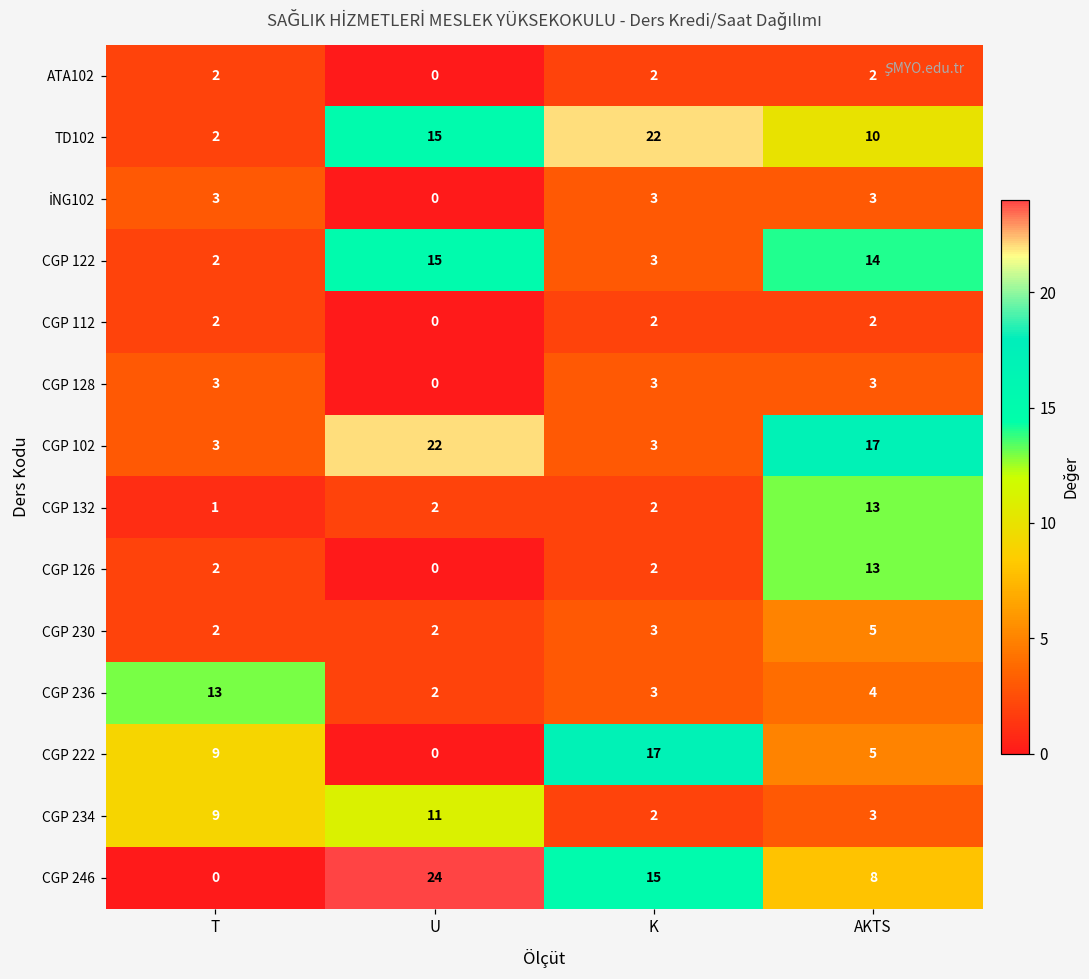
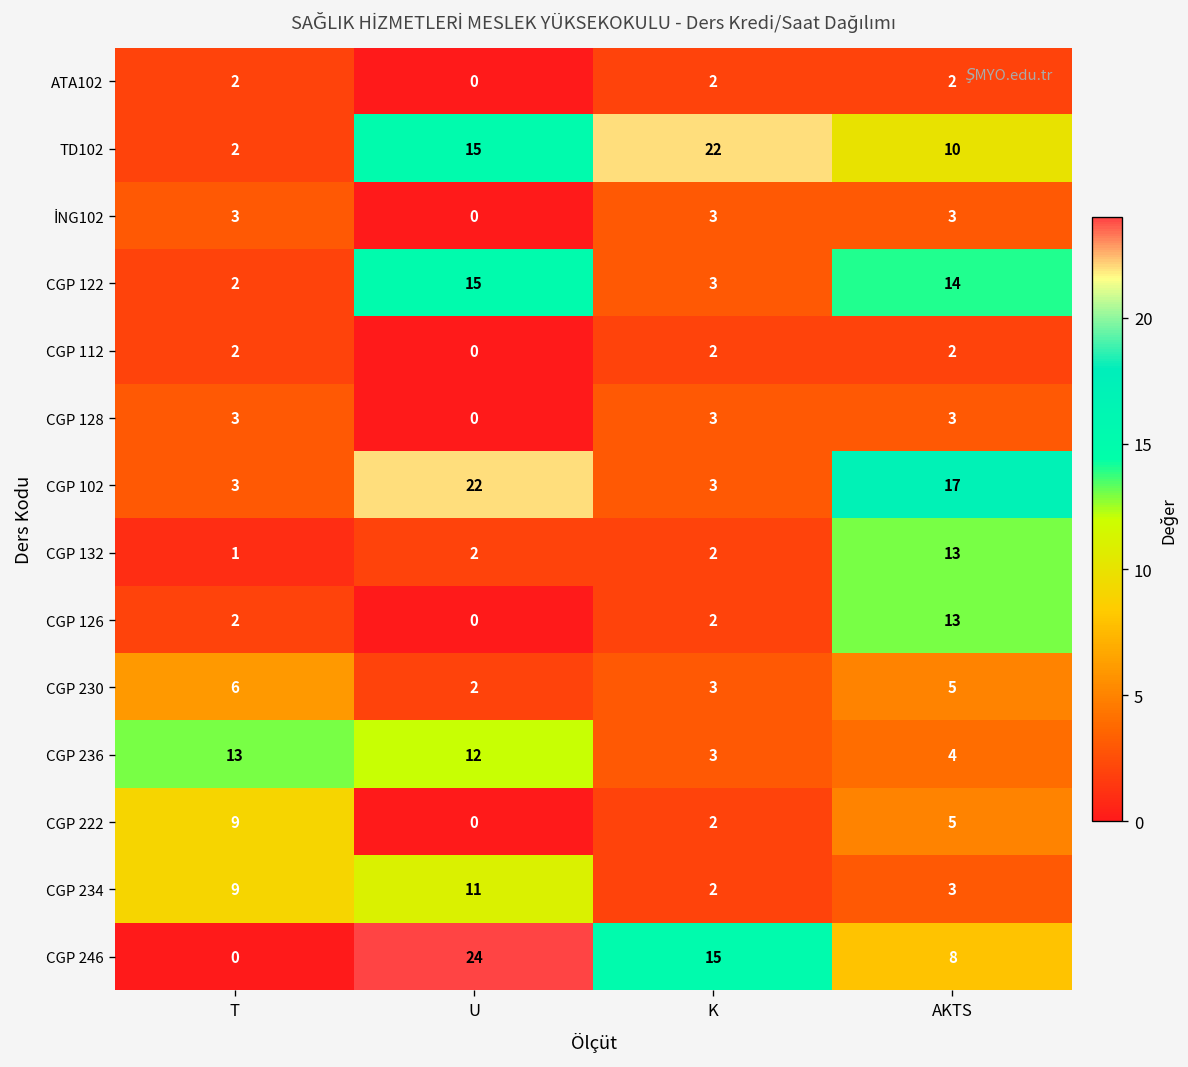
  {
    "ATA102": {
      "T": 2,
      "U": 0,
      "K": 2
    },
    "TD102": {
      "T": 2,
      "U": 15,
      "K": 22,
      "AKTS": 10
    },
    "İNG102": {
      "T": 3,
      "U": 0,
      "K": 3,
      "AKTS": 3
    },
    "CGP 122": {
      "T": 2,
      "U": 15,
      "K": 3,
      "AKTS": 14
    },
    "CGP 112": {
      "T": 2,
      "U": 0,
      "K": 2,
      "AKTS": 2
    },
    "CGP 128": {
      "T": 3,
      "U": 0,
      "K": 3,
      "AKTS": 3
    },
    "CGP 102": {
      "T": 3,
      "U": 22,
      "K": 3,
      "AKTS": 17
    },
    "CGP 132": {
      "T": 1,
      "U": 2,
      "K": 2,
      "AKTS": 13
    },
    "CGP 126": {
      "T": 2,
      "U": 0,
      "K": 2,
      "AKTS": 13
    },
    "CGP 230": {
-     "T": 2,
+     "T": 6,
      "U": 2,
      "K": 3,
      "AKTS": 5
    },
    "CGP 236": {
      "T": 13,
-     "U": 2,
+     "U": 12,
      "K": 3,
      "AKTS": 4
    },
    "CGP 222": {
      "T": 9,
      "U": 0,
-     "K": 17,
+     "K": 2,
      "AKTS": 5
    },
    "CGP 234": {
      "T": 9,
      "U": 11,
      "K": 2,
      "AKTS": 3
    },
    "CGP 246": {
      "T": 0,
      "U": 24,
      "K": 15,
      "AKTS": 8
    }
  }
